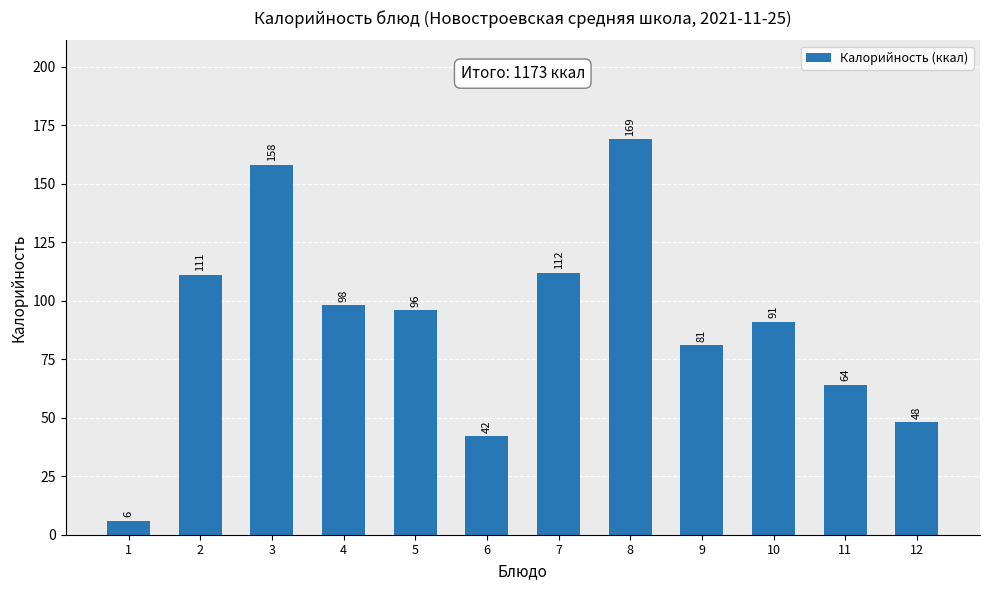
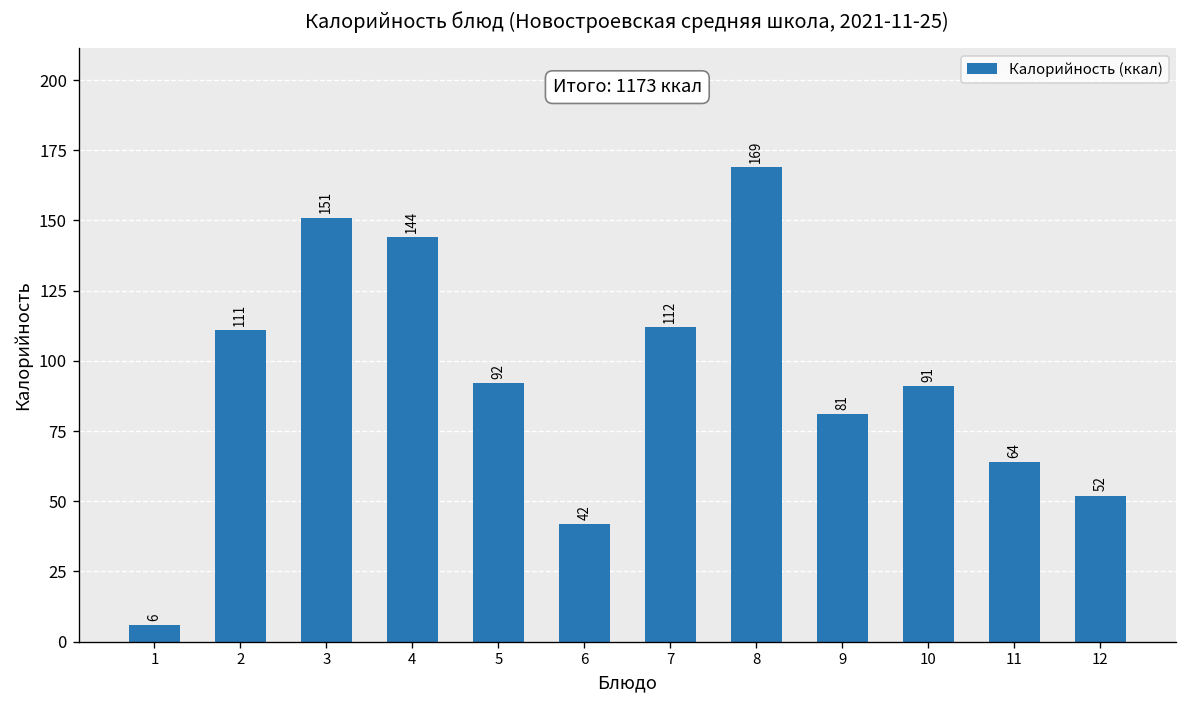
  {
    "1": 6,
    "2": 111,
-   "3": 158,
-   "4": 98,
-   "5": 96,
+   "3": 151,
+   "4": 144,
+   "5": 92,
    "6": 42,
    "7": 112,
    "8": 169,
    "9": 81,
    "10": 91,
    "11": 64,
-   "12": 48
+   "12": 52
  }
